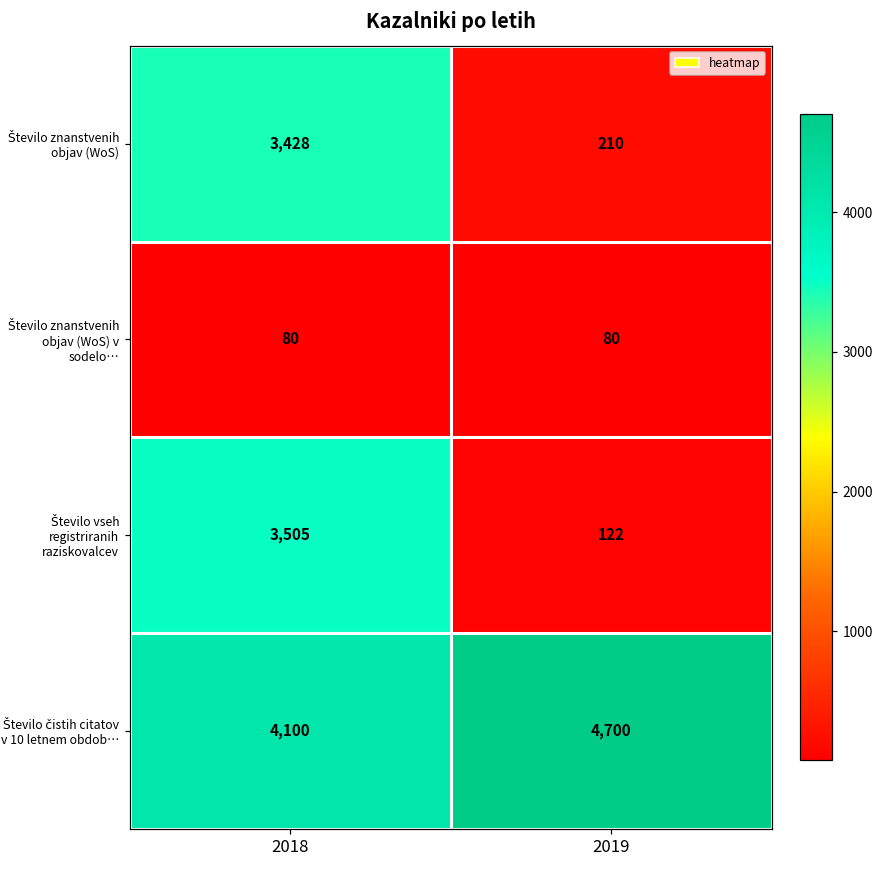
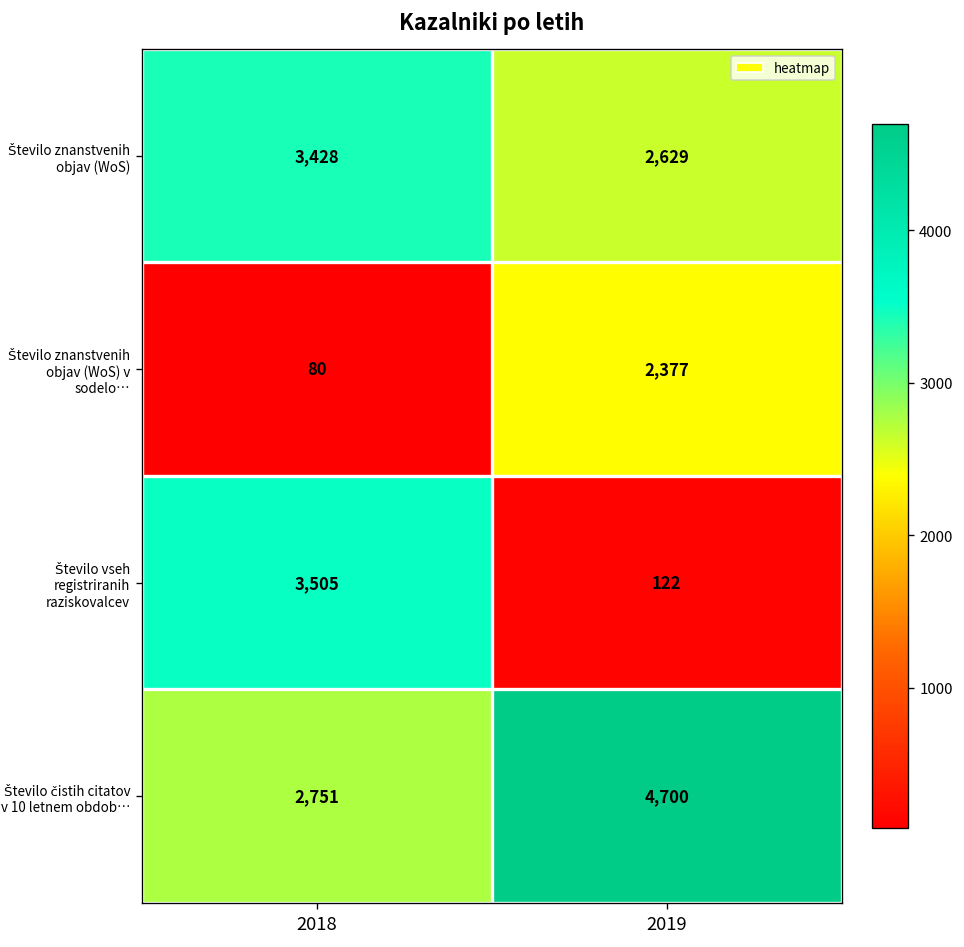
  {
    "Število znanstvenih objav (WoS)": {
      "2018": "3,428",
-     "2019": "210"
+     "2019": "2,629"
    },
    "Število znanstvenih objav (WoS) v sodelo…": {
      "2018": "80",
-     "2019": "80"
+     "2019": "2,377"
    },
    "Število vseh registriranih raziskovalcev": {
      "2018": "3,505",
      "2019": "122"
    },
    "Število čistih citatov v 10 letnem obdob…": {
-     "2018": "4,100",
+     "2018": "2,751",
      "2019": "4,700"
    }
  }
